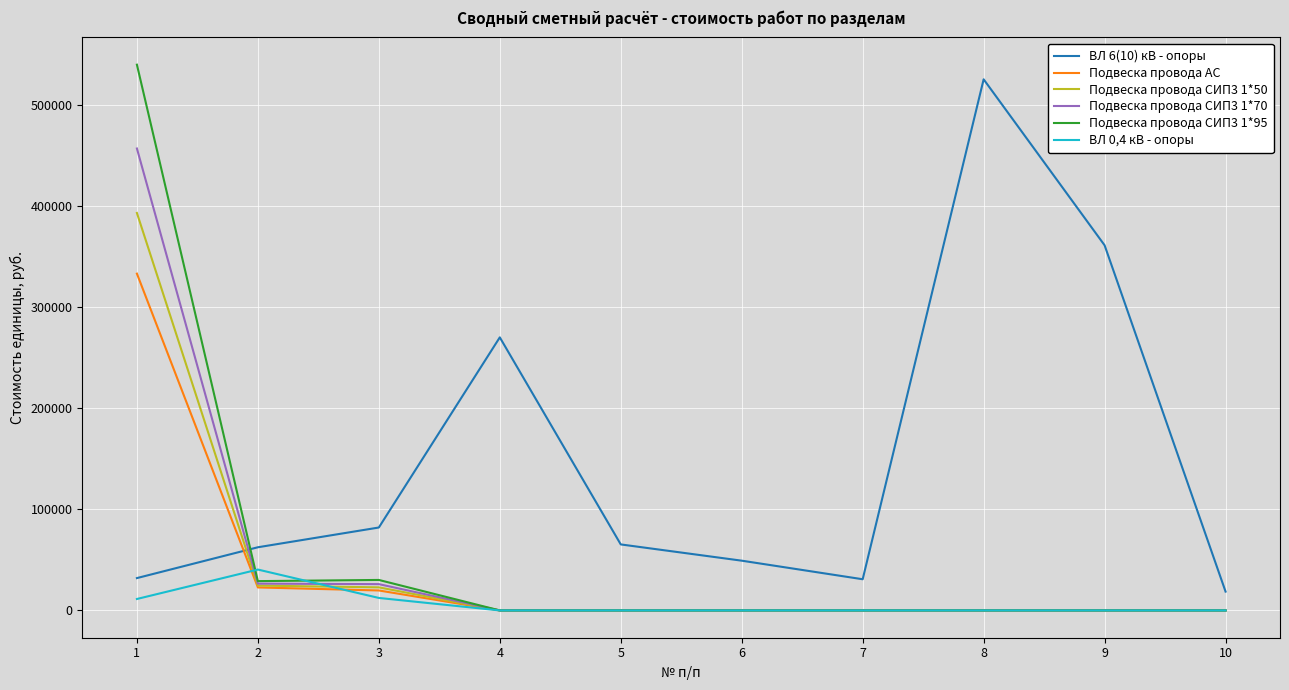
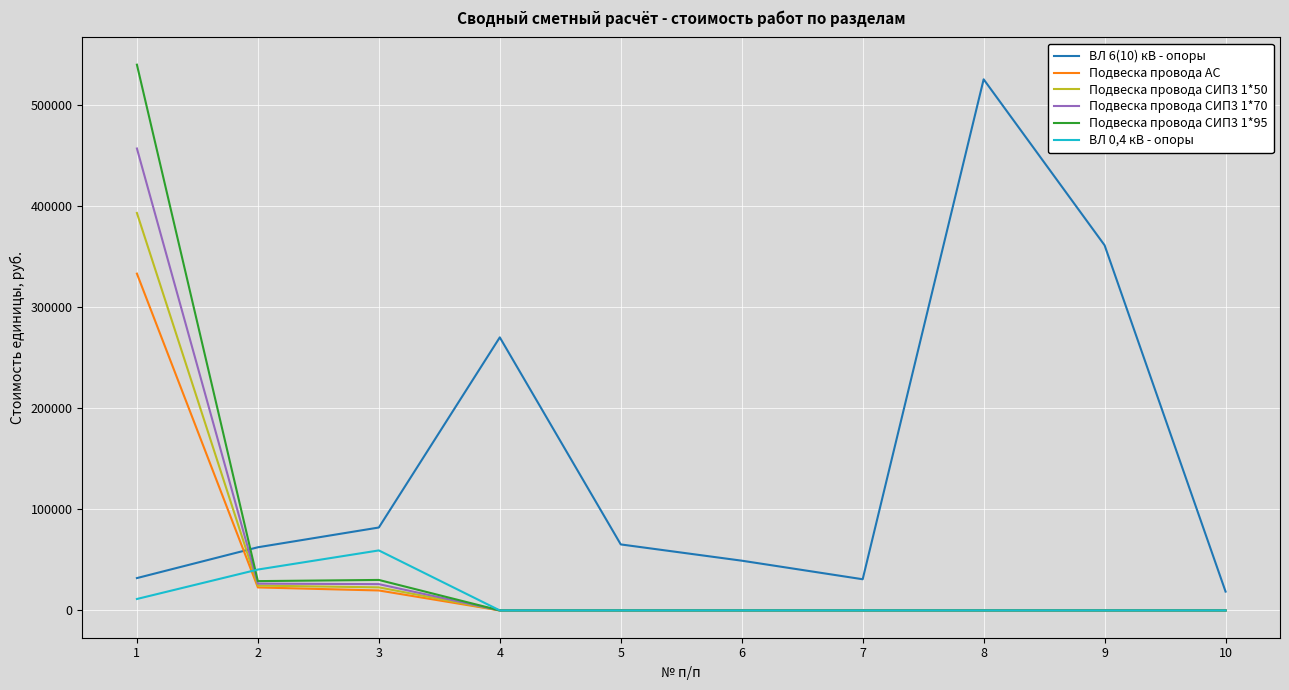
  {
    "ВЛ 6(10) кВ - опоры": {
      "1": 32000,
      "2": 62000,
      "3": 82000,
      "4": 270000,
      "5": 65000,
      "6": 49000,
      "7": 31000,
      "8": 525000,
      "9": 361000,
      "10": 19000
    },
    "Подвеска провода АС": {
      "1": 333000,
      "3": 20000
    },
    "Подвеска провода СИП3 1*50": {
      "1": 393000,
      "3": 23000
    },
    "Подвеска провода СИП3 1*70": {
      "1": 457000,
      "3": 26000
    },
    "Подвеска провода СИП3 1*95": {
      "1": 540000,
      "3": 30000
    },
    "ВЛ 0,4 кВ - опоры": {
      "1": 11000,
      "2": 40000,
-     "3": 12000
+     "3": 59000
    }
  }
